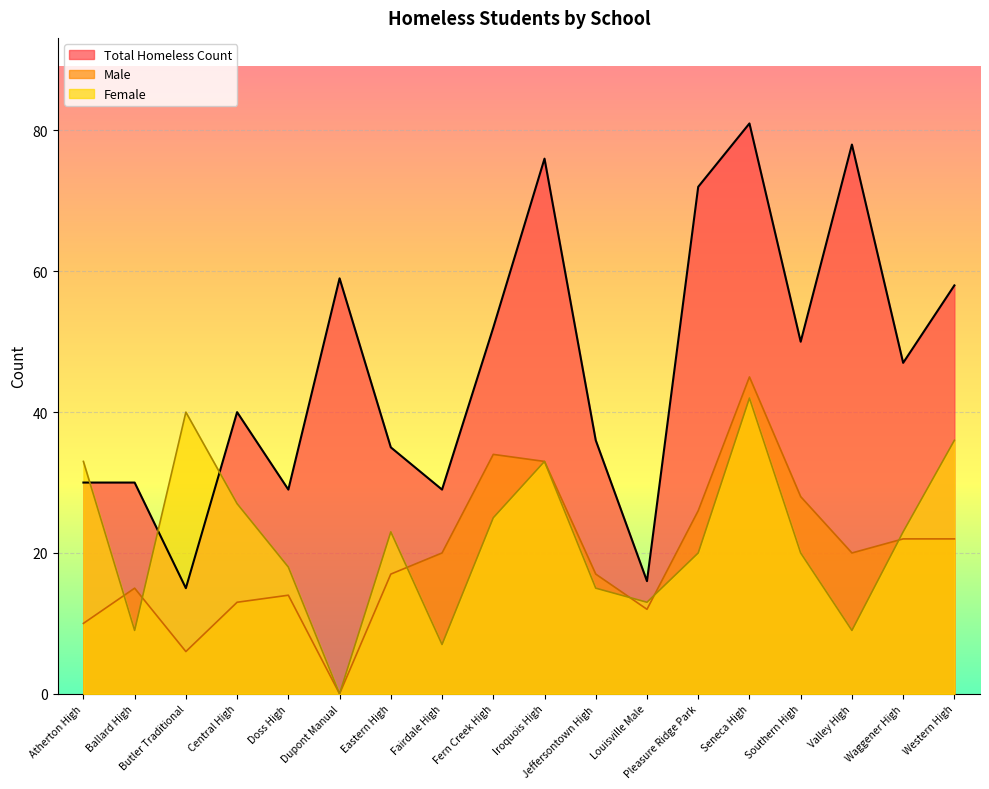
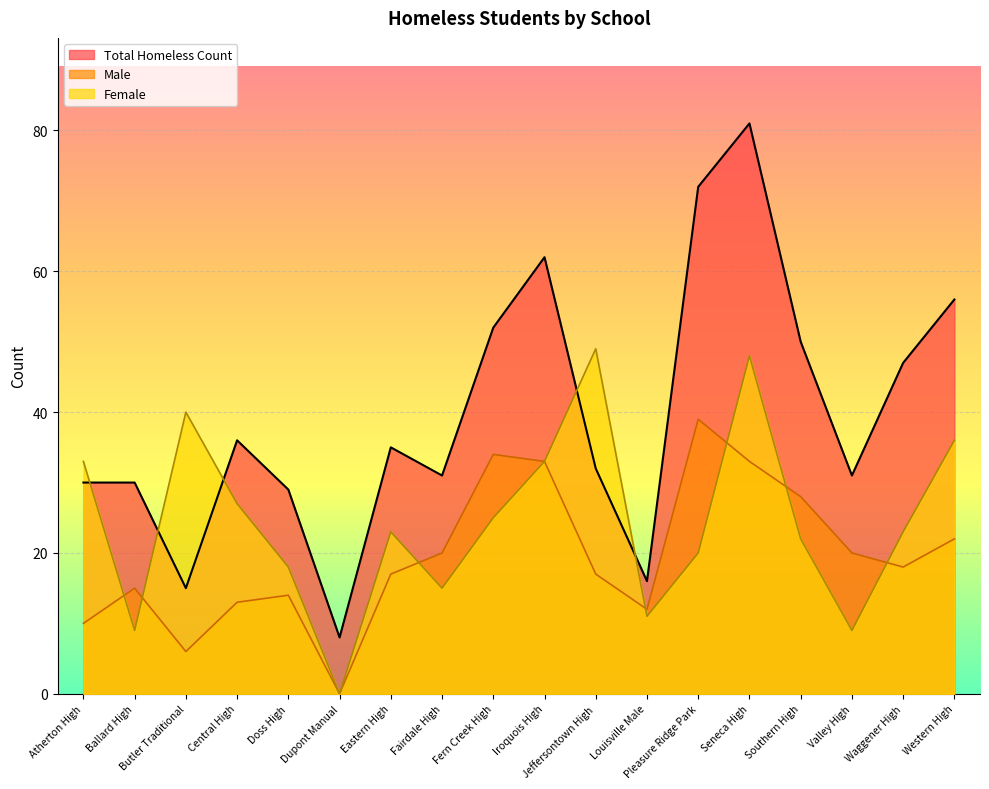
  {
    "Total Homeless Count": {
      "Atherton High": 30,
      "Ballard High": 30,
      "Butler Traditional": 15,
-     "Central High": 40,
+     "Central High": 36,
      "Doss High": 29,
-     "Dupont Manual": 59,
+     "Dupont Manual": 8,
      "Eastern High": 35,
-     "Fairdale High": 29,
+     "Fairdale High": 31,
      "Fern Creek High": 52,
-     "Iroquois High": 76,
-     "Jeffersontown High": 36,
+     "Iroquois High": 62,
+     "Jeffersontown High": 32,
      "Louisville Male": 16,
      "Pleasure Ridge Park": 72,
      "Seneca High": 81,
      "Southern High": 50,
-     "Valley High": 78,
+     "Valley High": 31,
      "Waggener High": 47,
-     "Western High": 58
+     "Western High": 56
    },
    "Male": {
      "Atherton High": 10,
      "Ballard High": 15,
      "Butler Traditional": 6,
      "Central High": 13,
      "Doss High": 14,
      "Eastern High": 17,
      "Fairdale High": 20,
      "Fern Creek High": 34,
      "Jeffersontown High": 17,
      "Louisville Male": 12,
-     "Pleasure Ridge Park": 26,
-     "Seneca High": 45,
+     "Pleasure Ridge Park": 39,
+     "Seneca High": 33,
      "Southern High": 28,
      "Valley High": 20,
-     "Waggener High": 22,
+     "Waggener High": 18,
      "Western High": 22
    },
    "Female": {
      "Atherton High": 33,
      "Ballard High": 9,
      "Butler Traditional": 40,
      "Central High": 27,
      "Doss High": 18,
      "Eastern High": 23,
-     "Fairdale High": 7,
+     "Fairdale High": 15,
      "Fern Creek High": 25,
-     "Jeffersontown High": 15,
-     "Louisville Male": 13,
+     "Jeffersontown High": 49,
+     "Louisville Male": 11,
      "Pleasure Ridge Park": 20,
-     "Seneca High": 42,
-     "Southern High": 20,
+     "Seneca High": 48,
+     "Southern High": 22,
      "Valley High": 9,
      "Waggener High": 23,
      "Western High": 36
    }
  }
